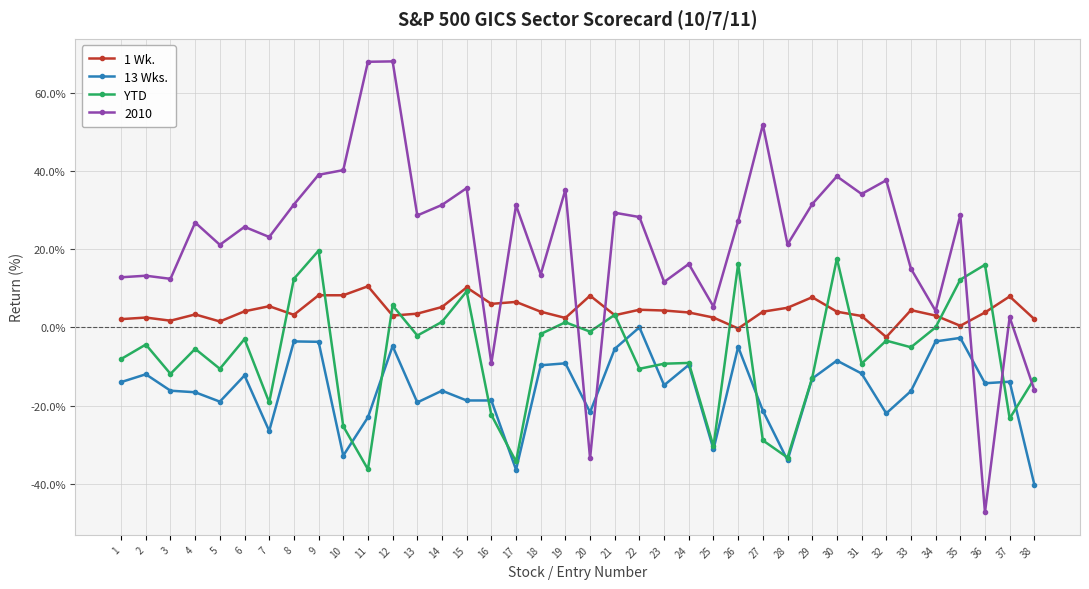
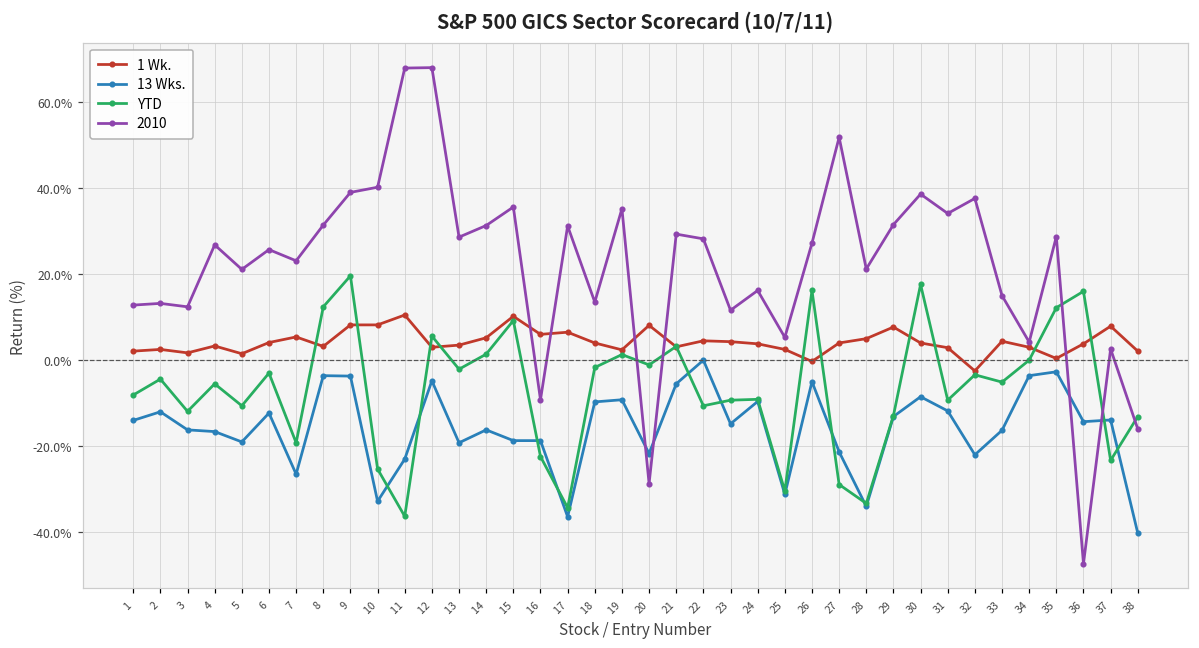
  {
    "1 Wk.": {
      "1": "2%",
      "2": "3%",
      "3": "2%",
      "4": "3%",
      "5": "2%",
      "6": "4%",
      "7": "5%",
      "8": "3%",
      "9": "8%",
      "10": "8%",
      "11": "11%",
      "12": "3%",
      "13": "4%",
      "14": "5%",
      "15": "10%",
      "16": "6%",
      "17": "7%",
      "18": "4%",
      "19": "2%",
      "20": "8%",
      "22": "5%",
      "23": "4%",
      "24": "4%",
      "25": "3%",
      "26": "0%",
      "27": "4%",
      "28": "5%",
      "29": "8%",
      "30": "4%",
      "31": "3%",
      "32": "-3%",
      "33": "4%",
      "34": "3%",
      "35": "0%",
      "36": "4%",
      "37": "8%",
      "38": "2%"
    },
    "13 Wks.": {
      "1": "-14%",
      "2": "-12%",
      "3": "-16%",
      "4": "-17%",
      "5": "-19%",
      "6": "-12%",
      "7": "-27%",
      "8": "-4%",
      "9": "-4%",
      "10": "-33%",
      "11": "-23%",
      "12": "-5%",
      "13": "-19%",
      "14": "-16%",
      "15": "-19%",
      "16": "-19%",
      "17": "-36%",
      "18": "-10%",
      "19": "-9%",
      "20": "-22%",
      "21": "-6%",
      "22": "0%",
      "23": "-15%",
      "25": "-31%",
      "26": "-5%",
      "27": "-21%",
      "28": "-34%",
      "30": "-9%",
      "31": "-12%",
      "32": "-22%",
      "33": "-16%",
      "34": "-4%",
      "35": "-3%",
      "36": "-14%",
      "37": "-14%",
      "38": "-40%"
    },
    "YTD": {
      "1": "-8%",
      "2": "-4%",
      "3": "-12%",
      "4": "-6%",
      "5": "-11%",
      "6": "-3%",
      "7": "-19%",
      "8": "12%",
      "9": "20%",
      "10": "-25%",
      "11": "-36%",
      "12": "6%",
      "13": "-2%",
      "14": "1%",
      "15": "9%",
      "16": "-22%",
      "17": "-34%",
      "18": "-2%",
      "19": "1%",
      "20": "-1%",
      "22": "-11%",
      "23": "-9%",
      "25": "-30%",
      "26": "16%",
      "27": "-29%",
      "28": "-33%",
      "30": "18%",
      "31": "-9%",
      "32": "-3%",
      "33": "-5%",
      "34": "0%",
      "35": "12%",
      "36": "16%",
      "37": "-23%",
      "38": "-13%"
    },
    "2010": {
      "1": "13%",
      "2": "13%",
      "3": "12%",
      "4": "27%",
      "5": "21%",
      "6": "26%",
      "7": "23%",
      "8": "31%",
      "9": "39%",
      "10": "40%",
      "11": "68%",
      "12": "68%",
      "13": "29%",
      "14": "31%",
      "15": "36%",
      "16": "-9%",
      "17": "31%",
      "18": "14%",
      "19": "35%",
-     "20": "-34%",
+     "20": "-29%",
      "21": "29%",
      "22": "28%",
      "23": "12%",
      "24": "16%",
      "25": "5%",
      "26": "27%",
      "27": "52%",
      "28": "21%",
      "29": "32%",
      "30": "39%",
      "31": "34%",
      "32": "38%",
      "33": "15%",
      "34": "4%",
      "35": "29%",
      "36": "-47%",
      "37": "3%",
      "38": "-16%"
    }
  }
